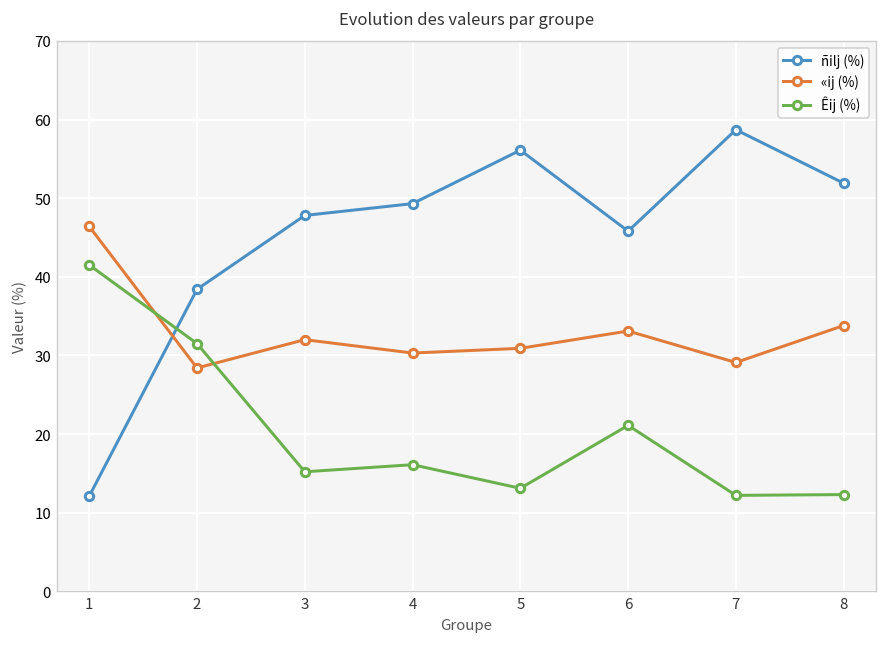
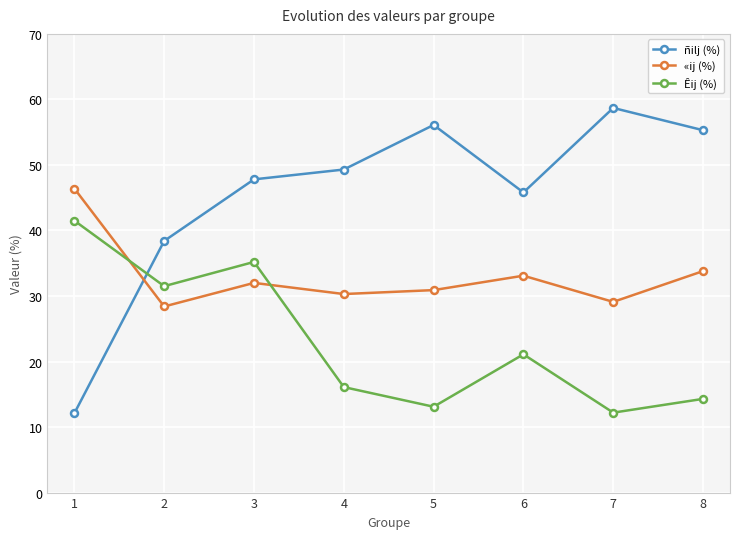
  {
    "ñilj (%)": {
      "1": 12,
      "2": 38,
      "3": 48,
      "4": 49,
      "5": 56,
      "6": 46,
      "7": 59,
-     "8": 52
+     "8": 55
    },
    "«ij (%)": {
      "1": 46,
      "2": 28,
      "3": 32,
      "4": 30,
      "5": 31,
      "6": 33,
      "7": 29,
      "8": 34
    },
    "Êij (%)": {
      "1": 42,
      "2": 32,
-     "3": 15,
+     "3": 35,
      "4": 16,
      "5": 13,
      "6": 21,
      "7": 12,
-     "8": 12
+     "8": 14
    }
  }
